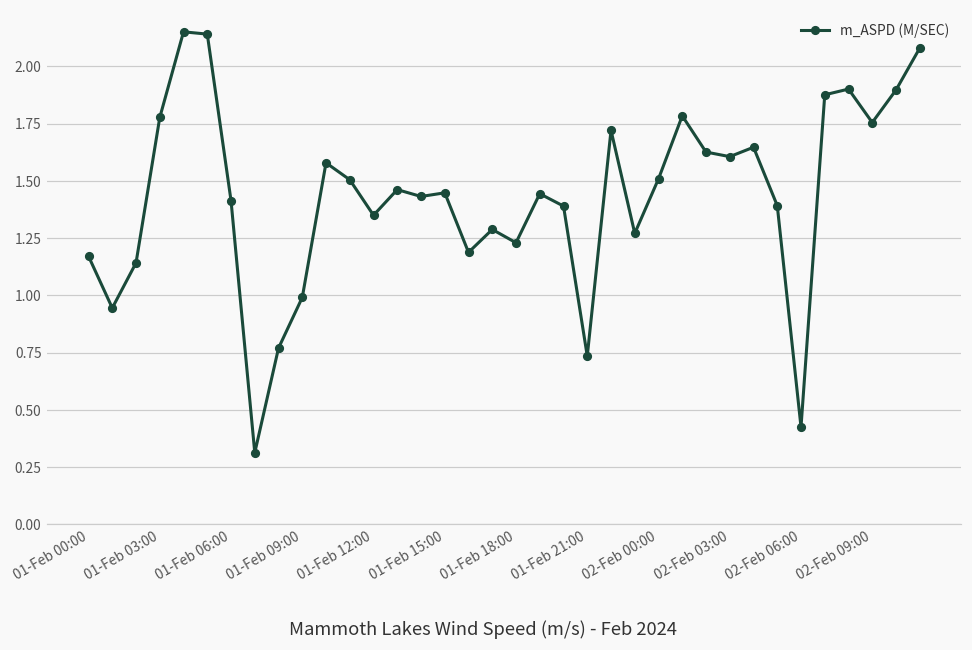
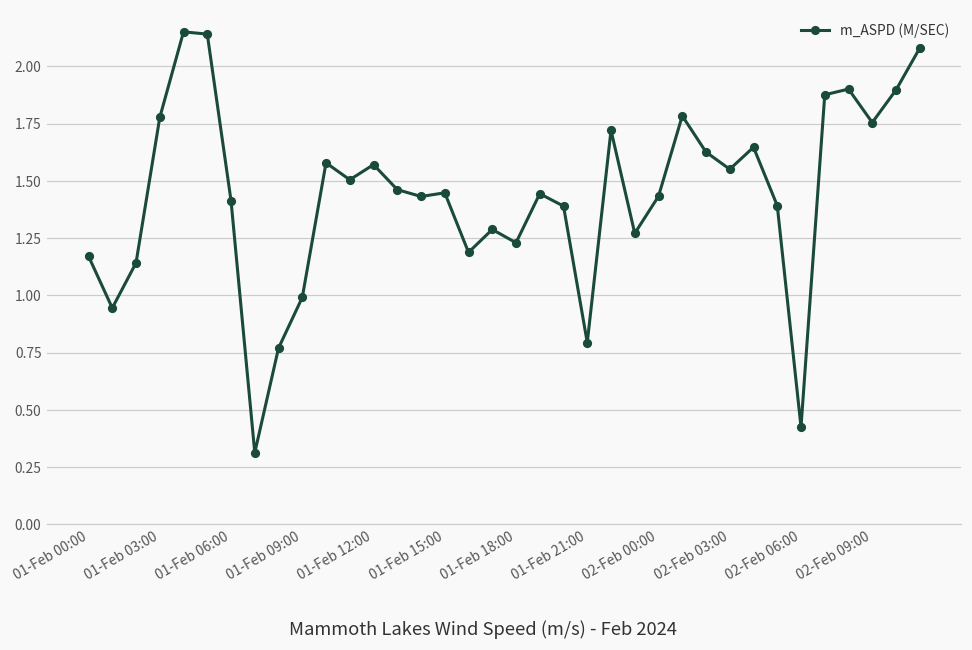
  {
    "01-Feb 00:00": 1.17,
    "01-Feb 03:00": 1.78,
    "01-Feb 06:00": 1.41,
    "01-Feb 09:00": 0.99,
-   "01-Feb 12:00": 1.35,
+   "01-Feb 12:00": 1.57,
    "01-Feb 15:00": 1.45,
    "01-Feb 18:00": 1.23,
-   "01-Feb 21:00": 0.74,
-   "02-Feb 00:00": 1.51,
-   "02-Feb 03:00": 1.61,
+   "01-Feb 21:00": 0.79,
+   "02-Feb 00:00": 1.43,
+   "02-Feb 03:00": 1.55,
    "02-Feb 06:00": 0.43,
    "02-Feb 09:00": 1.76
  }
